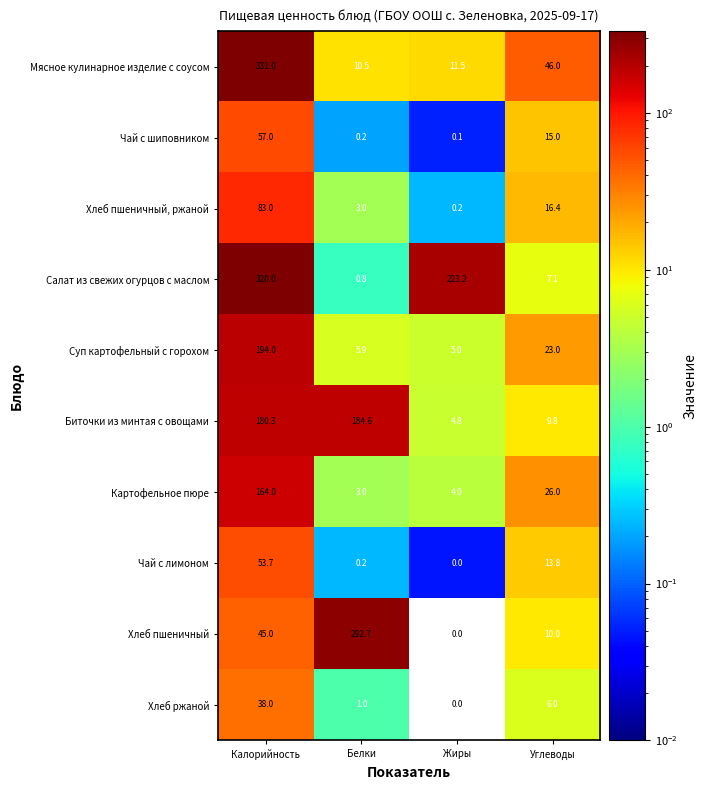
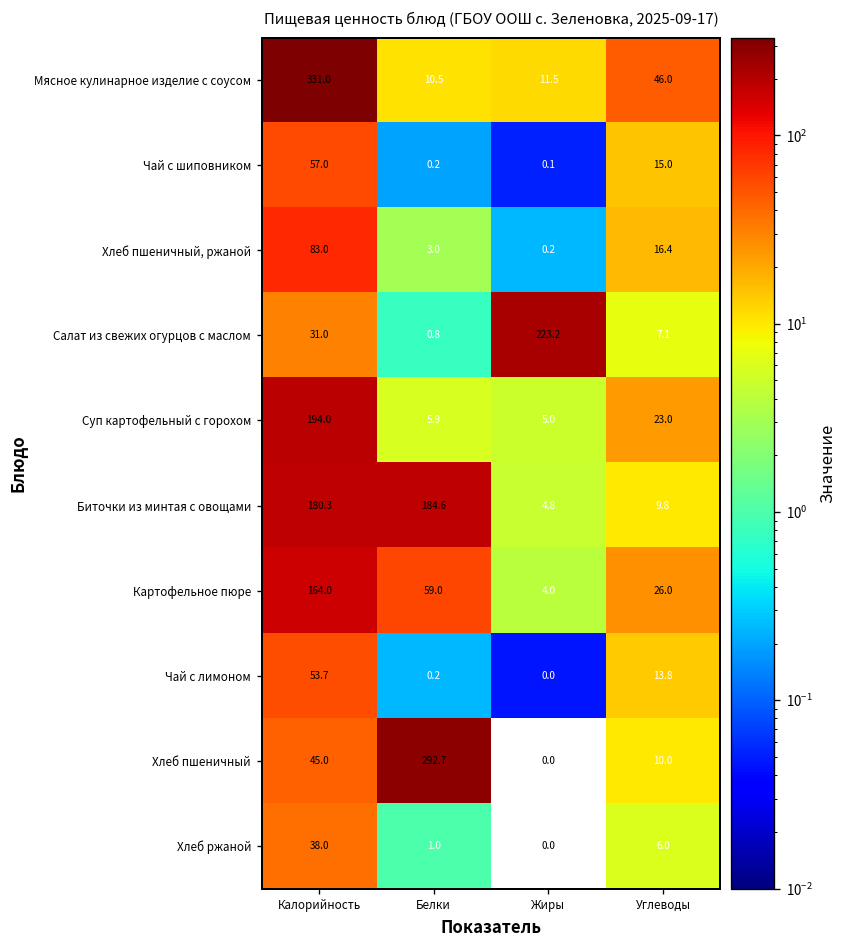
  {
    "Мясное кулинарное изделие с соусом": {
      "Калорийность": 331.0,
      "Белки": 10.5,
      "Жиры": 11.5,
      "Углеводы": 46.0
    },
    "Чай с шиповником": {
      "Калорийность": 57.0,
      "Белки": 0.2,
      "Жиры": 0.1,
      "Углеводы": 15.0
    },
    "Хлеб пшеничный, ржаной": {
      "Калорийность": 83.0,
      "Белки": 3.0,
      "Жиры": 0.2,
      "Углеводы": 16.4
    },
    "Салат из свежих огурцов с маслом": {
-     "Калорийность": 320.0,
+     "Калорийность": 31.0,
      "Белки": 0.8,
      "Жиры": 223.2,
      "Углеводы": 7.1
    },
    "Суп картофельный с горохом": {
      "Калорийность": 194.0,
      "Белки": 5.9,
      "Жиры": 5.0,
      "Углеводы": 23.0
    },
    "Биточки из минтая с овощами": {
      "Калорийность": 180.3,
      "Белки": 184.6,
      "Жиры": 4.8,
      "Углеводы": 9.8
    },
    "Картофельное пюре": {
      "Калорийность": 164.0,
-     "Белки": 3.0,
+     "Белки": 59.0,
      "Жиры": 4.0,
      "Углеводы": 26.0
    },
    "Чай с лимоном": {
      "Калорийность": 53.7,
      "Белки": 0.2,
      "Жиры": 0.0,
      "Углеводы": 13.8
    },
    "Хлеб пшеничный": {
      "Калорийность": 45.0,
      "Белки": 292.7,
      "Жиры": 0.0,
      "Углеводы": 10.0
    },
    "Хлеб ржаной": {
      "Калорийность": 38.0,
      "Белки": 1.0,
      "Жиры": 0.0,
      "Углеводы": 6.0
    }
  }
